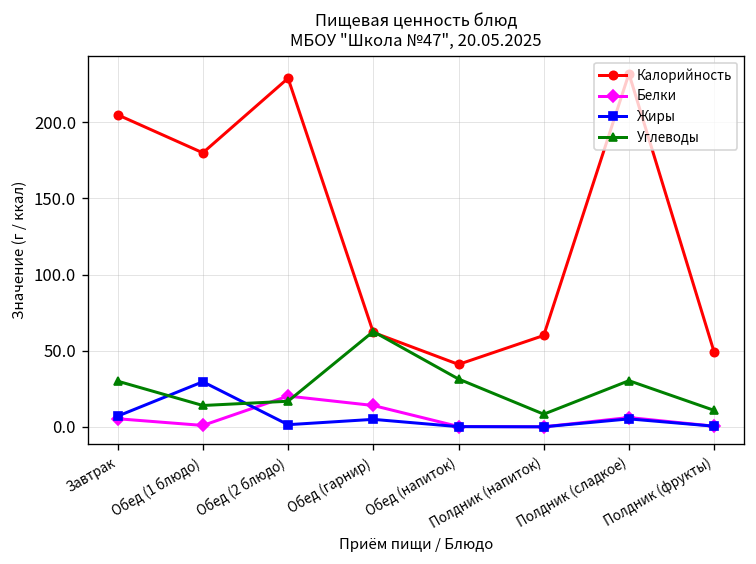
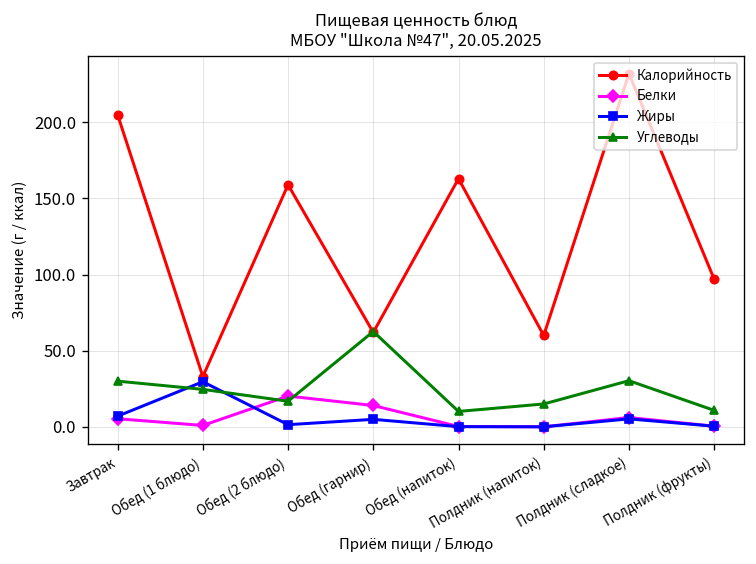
  {
    "Калорийность": {
      "Завтрак": 205,
-     "Обед (1 блюдо)": 180,
-     "Обед (2 блюдо)": 229,
-     "Обед (напиток)": 41,
+     "Обед (1 блюдо)": 33,
+     "Обед (2 блюдо)": 159,
+     "Обед (напиток)": 163,
      "Полдник (напиток)": 60,
-     "Полдник (фрукты)": 49
+     "Полдник (фрукты)": 97
    },
    "Белки": {
      "Обед (1 блюдо)": 1,
      "Обед (2 блюдо)": 20,
      "Обед (гарнир)": 14
    },
    "Жиры": {
      "Обед (1 блюдо)": 30,
      "Обед (2 блюдо)": 1,
      "Обед (гарнир)": 5
    },
    "Углеводы": {
      "Завтрак": 30,
-     "Обед (1 блюдо)": 14,
+     "Обед (1 блюдо)": 25,
      "Обед (2 блюдо)": 17,
-     "Обед (напиток)": 31,
-     "Полдник (напиток)": 8,
+     "Обед (напиток)": 10,
+     "Полдник (напиток)": 15,
      "Полдник (сладкое)": 30,
      "Полдник (фрукты)": 11
    }
  }
